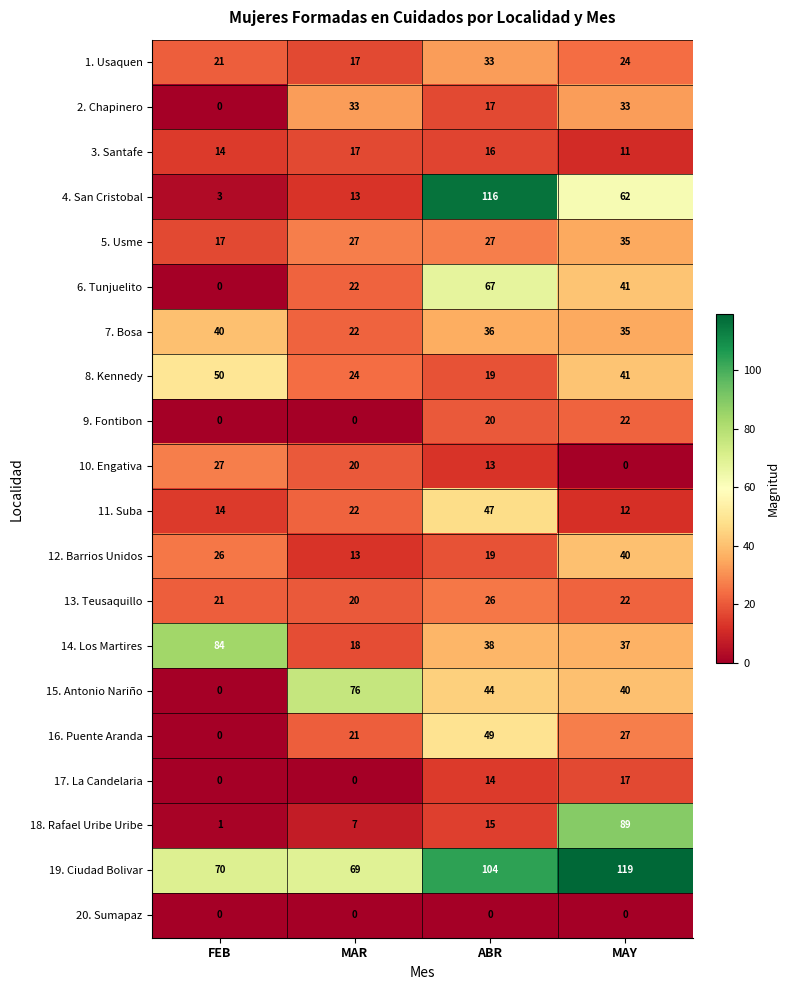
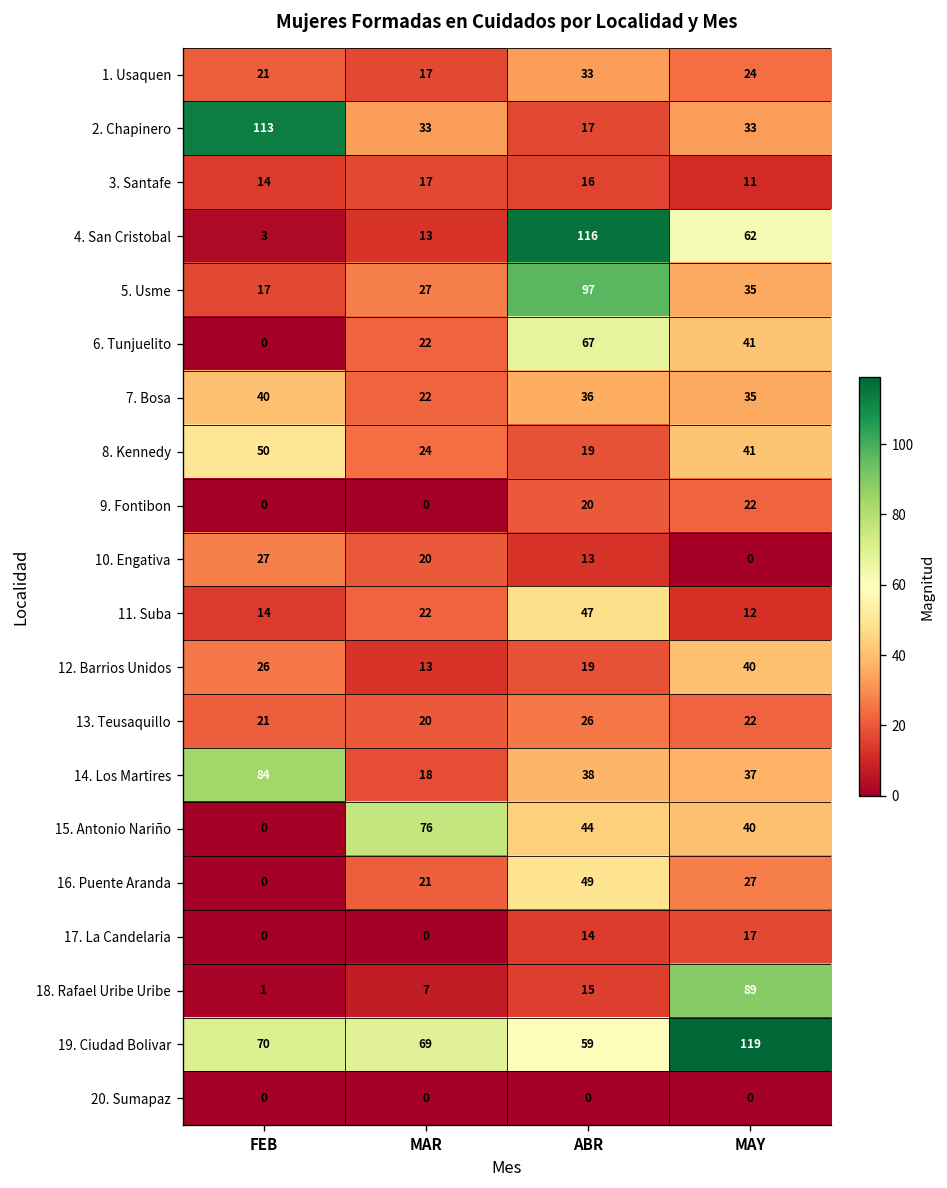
  {
    "1. Usaquen": {
      "FEB": 21,
      "MAR": 17,
      "ABR": 33,
      "MAY": 24
    },
    "2. Chapinero": {
-     "FEB": 0,
+     "FEB": 113,
      "MAR": 33,
      "ABR": 17,
      "MAY": 33
    },
    "3. Santafe": {
      "FEB": 14,
      "MAR": 17,
      "ABR": 16,
      "MAY": 11
    },
    "4. San Cristobal": {
      "FEB": 3,
      "MAR": 13,
      "ABR": 116,
      "MAY": 62
    },
    "5. Usme": {
      "FEB": 17,
      "MAR": 27,
-     "ABR": 27,
+     "ABR": 97,
      "MAY": 35
    },
    "6. Tunjuelito": {
      "FEB": 0,
      "MAR": 22,
      "ABR": 67,
      "MAY": 41
    },
    "7. Bosa": {
      "FEB": 40,
      "MAR": 22,
      "ABR": 36,
      "MAY": 35
    },
    "8. Kennedy": {
      "FEB": 50,
      "MAR": 24,
      "ABR": 19,
      "MAY": 41
    },
    "9. Fontibon": {
      "FEB": 0,
      "MAR": 0,
      "ABR": 20,
      "MAY": 22
    },
    "10. Engativa": {
      "FEB": 27,
      "MAR": 20,
      "ABR": 13,
      "MAY": 0
    },
    "11. Suba": {
      "FEB": 14,
      "MAR": 22,
      "ABR": 47,
      "MAY": 12
    },
    "12. Barrios Unidos": {
      "FEB": 26,
      "MAR": 13,
      "ABR": 19,
      "MAY": 40
    },
    "13. Teusaquillo": {
      "FEB": 21,
      "MAR": 20,
      "ABR": 26,
      "MAY": 22
    },
    "14. Los Martires": {
      "FEB": 84,
      "MAR": 18,
      "ABR": 38,
      "MAY": 37
    },
    "15. Antonio Nariño": {
      "FEB": 0,
      "MAR": 76,
      "ABR": 44,
      "MAY": 40
    },
    "16. Puente Aranda": {
      "FEB": 0,
      "MAR": 21,
      "ABR": 49,
      "MAY": 27
    },
    "17. La Candelaria": {
      "FEB": 0,
      "MAR": 0,
      "ABR": 14,
      "MAY": 17
    },
    "18. Rafael Uribe Uribe": {
      "FEB": 1,
      "MAR": 7,
      "ABR": 15,
      "MAY": 89
    },
    "19. Ciudad Bolivar": {
      "FEB": 70,
      "MAR": 69,
-     "ABR": 104,
+     "ABR": 59,
      "MAY": 119
    },
    "20. Sumapaz": {
      "FEB": 0,
      "MAR": 0,
      "ABR": 0,
      "MAY": 0
    }
  }
